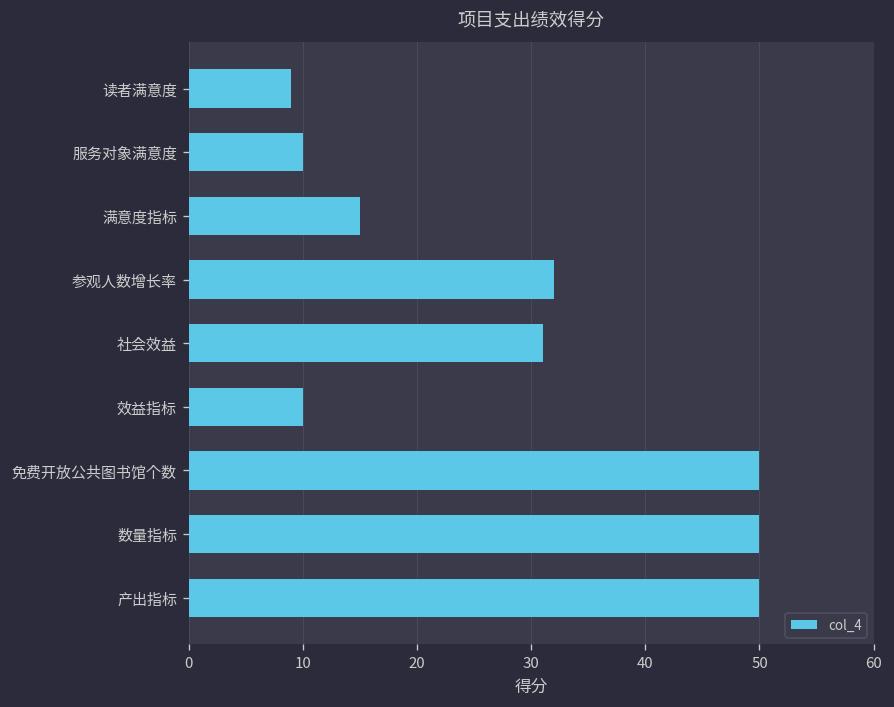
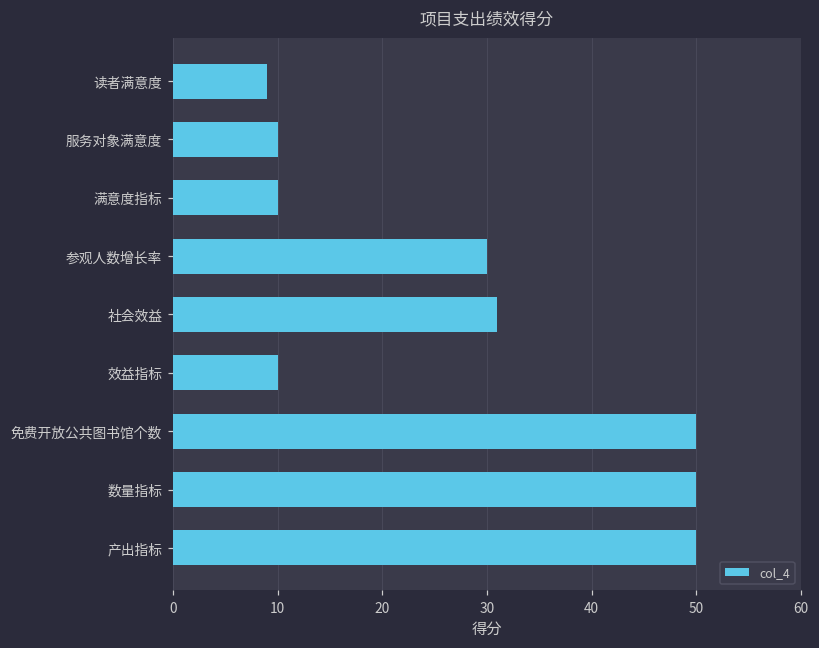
  {
    "读者满意度": 9,
    "服务对象满意度": 10,
-   "满意度指标": 15,
-   "参观人数增长率": 32,
+   "满意度指标": 10,
+   "参观人数增长率": 30,
    "社会效益": 31,
    "效益指标": 10,
    "免费开放公共图书馆个数": 50,
    "数量指标": 50,
    "产出指标": 50
  }
